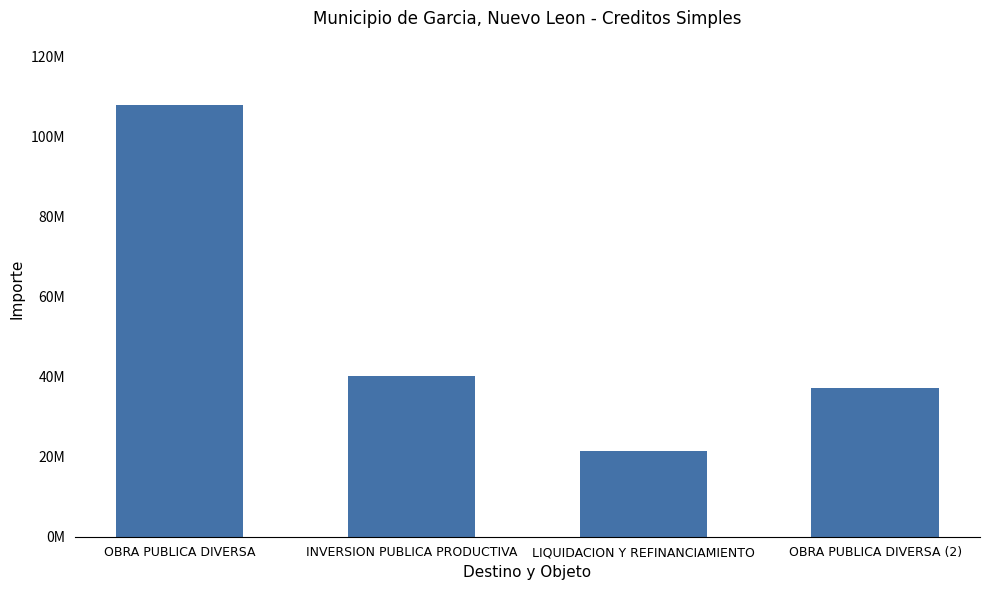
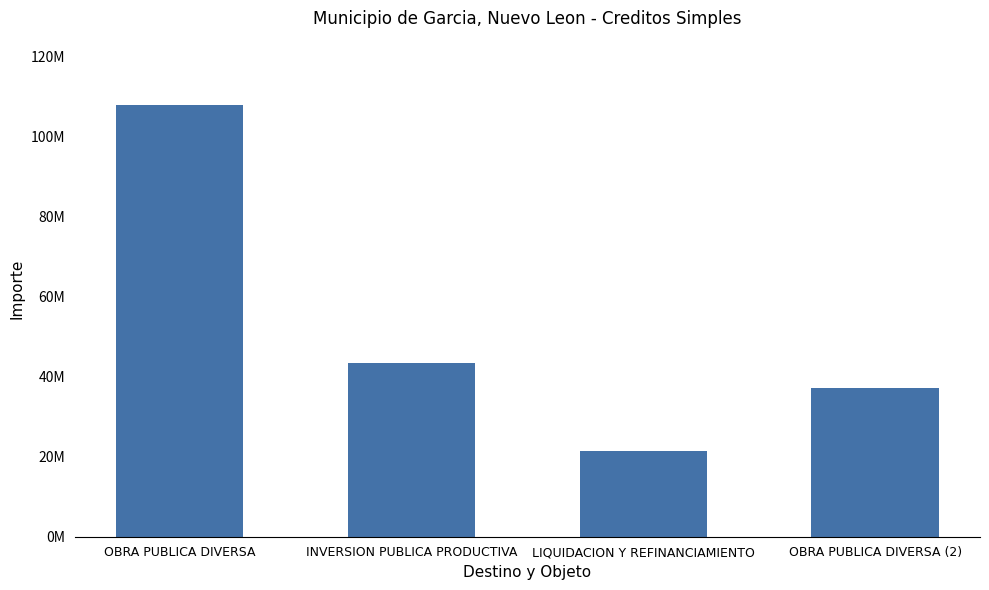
  {
    "OBRA PUBLICA DIVERSA": 108000000,
-   "INVERSION PUBLICA PRODUCTIVA": 40000000,
+   "INVERSION PUBLICA PRODUCTIVA": 43000000,
    "LIQUIDACION Y REFINANCIAMIENTO": 21000000,
    "OBRA PUBLICA DIVERSA (2)": 37000000
  }
